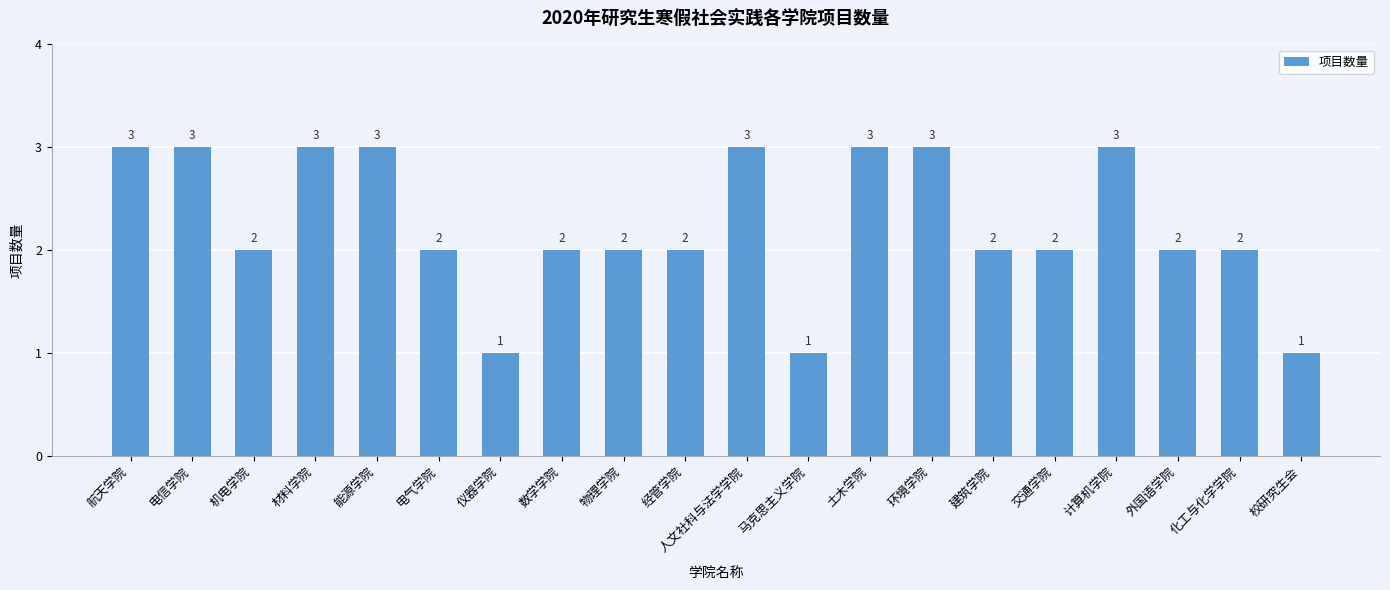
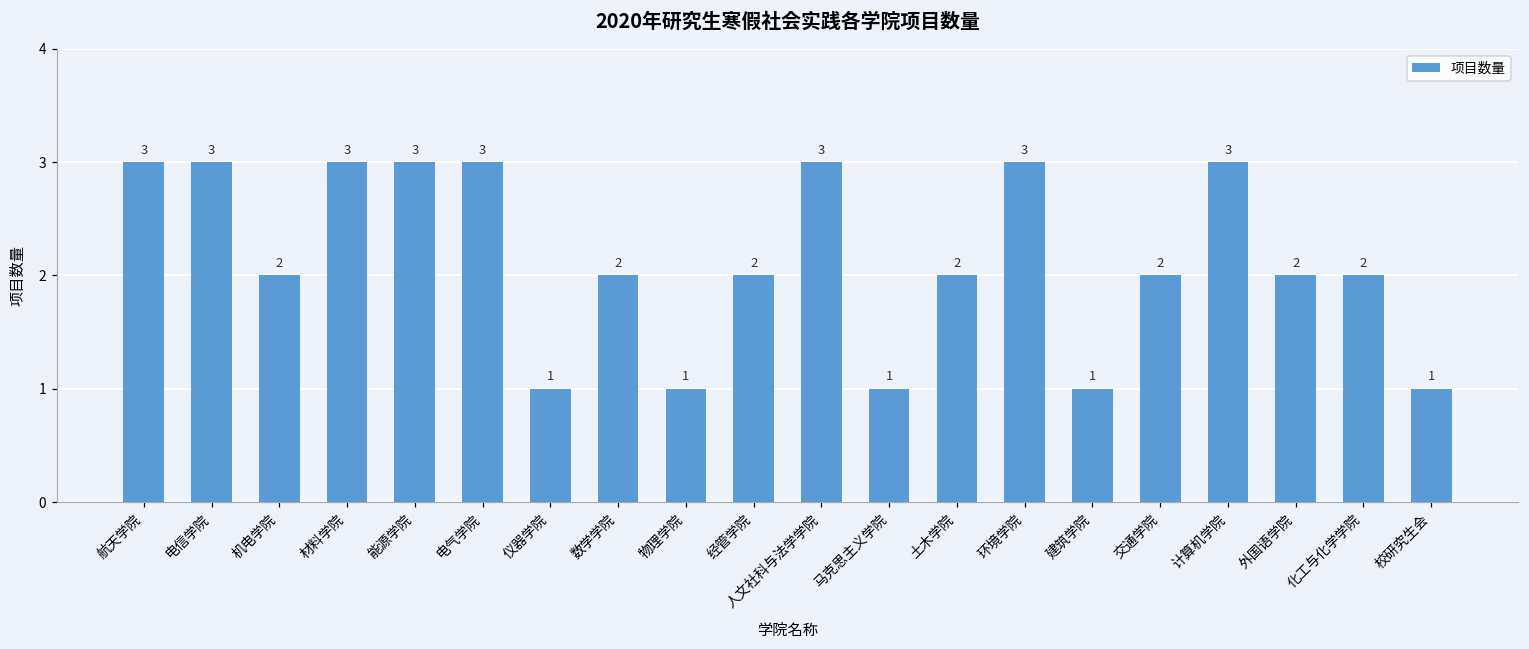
  {
    "航天学院": 3,
    "电信学院": 3,
    "机电学院": 2,
    "材料学院": 3,
    "能源学院": 3,
-   "电气学院": 2,
+   "电气学院": 3,
    "仪器学院": 1,
    "数学学院": 2,
-   "物理学院": 2,
+   "物理学院": 1,
    "经管学院": 2,
    "人文社科与法学学院": 3,
    "马克思主义学院": 1,
-   "土木学院": 3,
+   "土木学院": 2,
    "环境学院": 3,
-   "建筑学院": 2,
+   "建筑学院": 1,
    "交通学院": 2,
    "计算机学院": 3,
    "外国语学院": 2,
    "化工与化学学院": 2,
    "校研究生会": 1
  }
